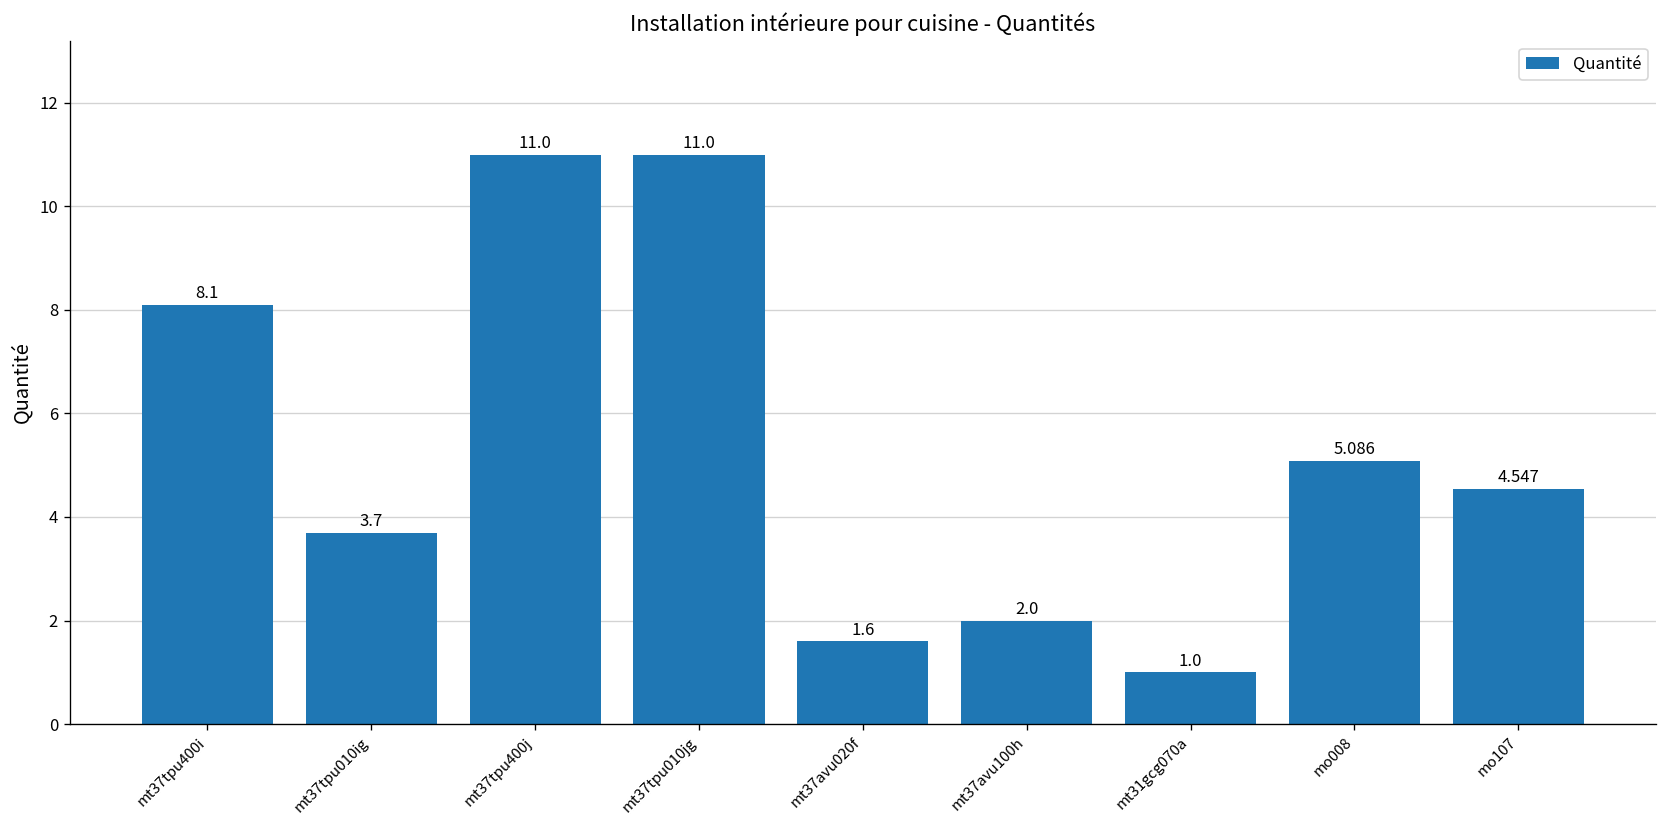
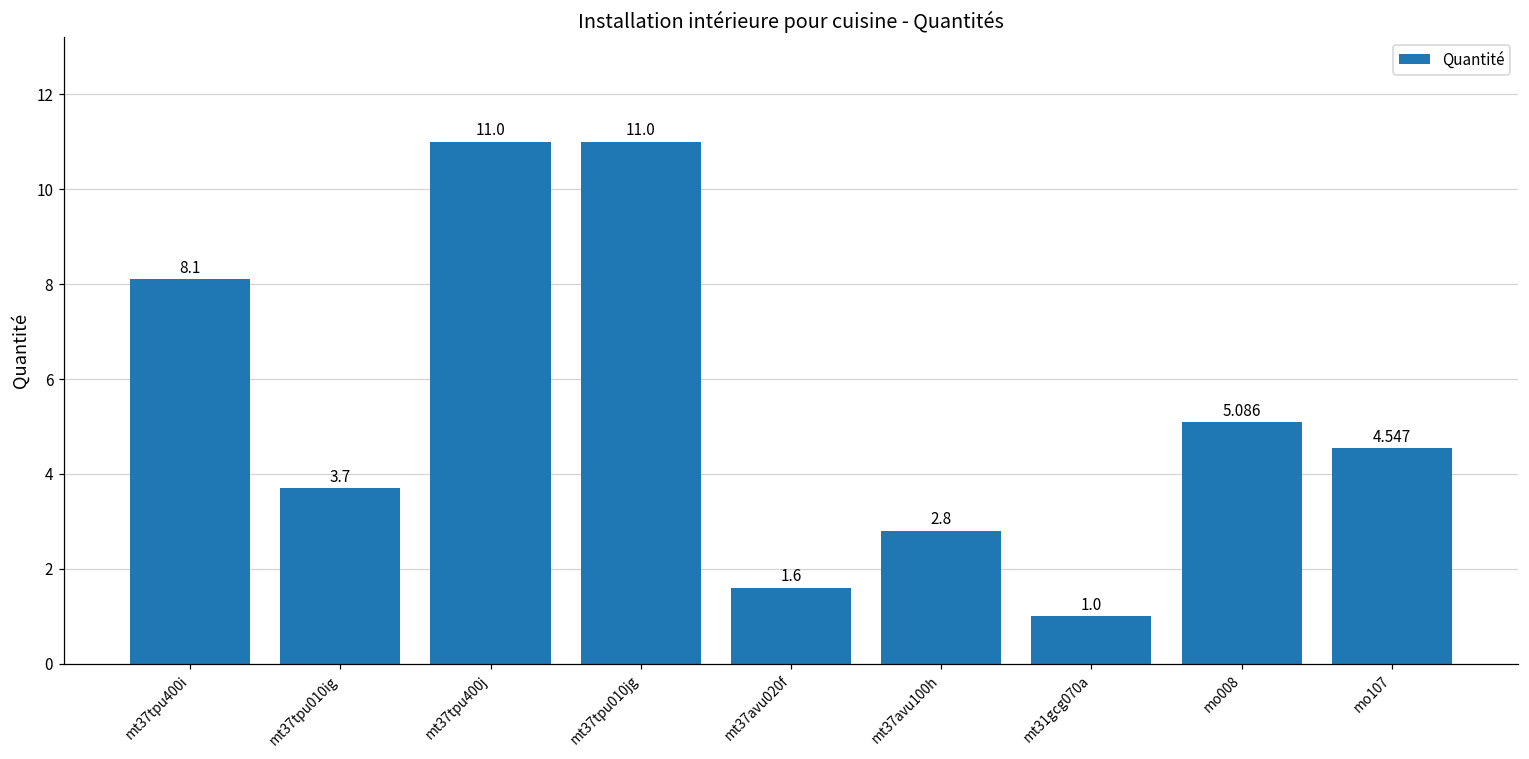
  {
    "mt37tpu400i": 8.1,
    "mt37tpu010ig": 3.7,
    "mt37tpu400j": 11.0,
    "mt37tpu010jg": 11.0,
    "mt37avu020f": 1.6,
-   "mt37avu100h": 2.0,
+   "mt37avu100h": 2.8,
    "mt31gcg070a": 1.0,
    "mo008": 5.086,
    "mo107": 4.547
  }
